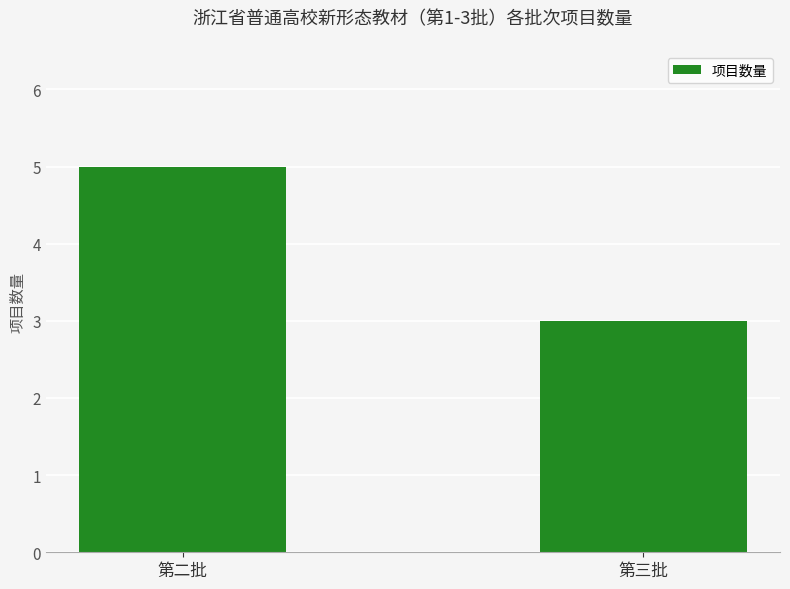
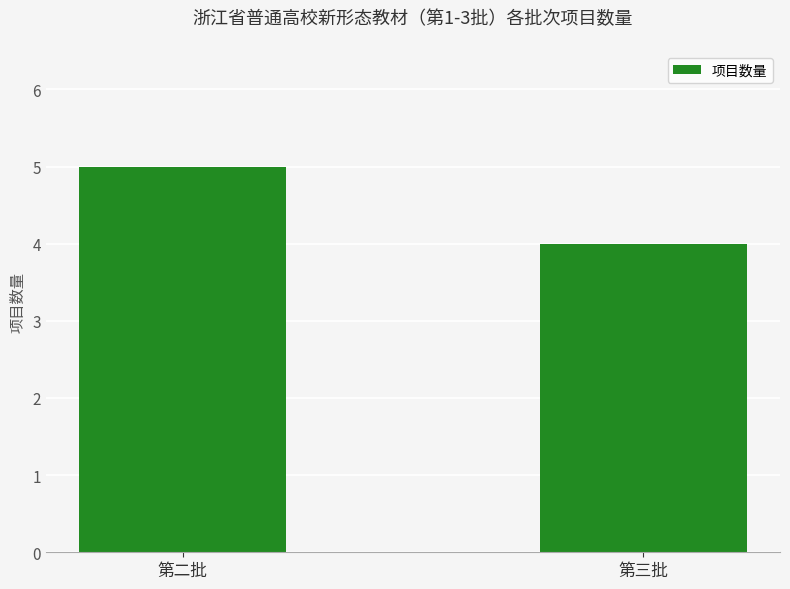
  {
    "第二批": 5,
-   "第三批": 3
+   "第三批": 4
  }
